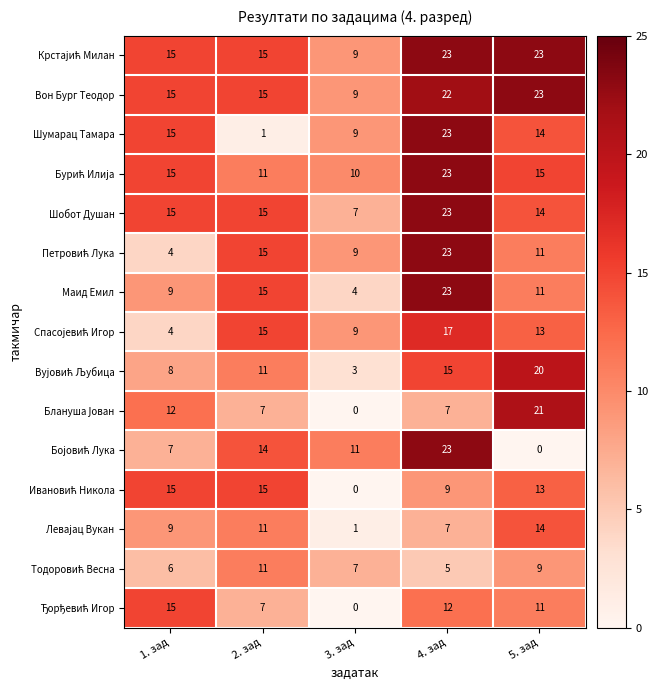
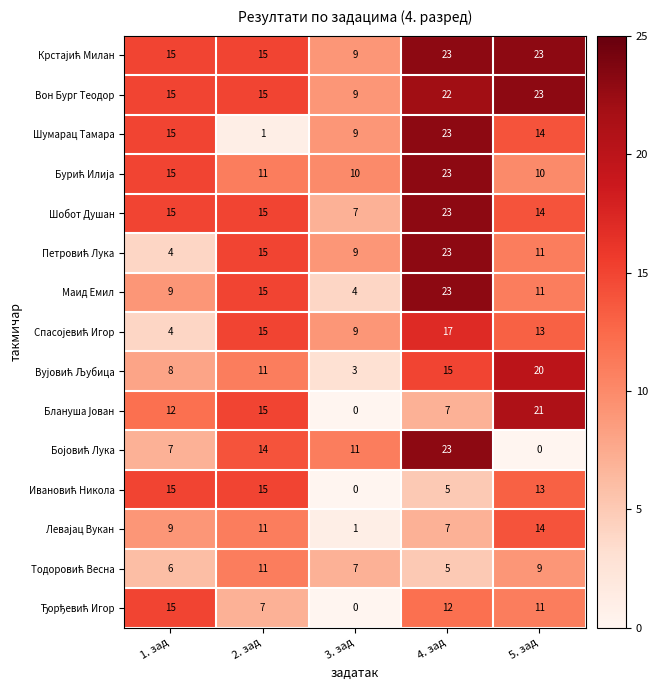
  {
    "Крстајић Милан": {
      "1. зад": 15,
      "2. зад": 15,
      "3. зад": 9,
      "4. зад": 23,
      "5. зад": 23
    },
    "Вон Бург Теодор": {
      "1. зад": 15,
      "2. зад": 15,
      "3. зад": 9,
      "4. зад": 22,
      "5. зад": 23
    },
    "Шумарац Тамара": {
      "1. зад": 15,
      "2. зад": 1,
      "3. зад": 9,
      "4. зад": 23,
      "5. зад": 14
    },
    "Бурић Илија": {
      "1. зад": 15,
      "2. зад": 11,
      "3. зад": 10,
      "4. зад": 23,
-     "5. зад": 15
+     "5. зад": 10
    },
    "Шобот Душан": {
      "1. зад": 15,
      "2. зад": 15,
      "3. зад": 7,
      "4. зад": 23,
      "5. зад": 14
    },
    "Петровић Лука": {
      "1. зад": 4,
      "2. зад": 15,
      "3. зад": 9,
      "4. зад": 23,
      "5. зад": 11
    },
    "Маид Емил": {
      "1. зад": 9,
      "2. зад": 15,
      "3. зад": 4,
      "4. зад": 23,
      "5. зад": 11
    },
    "Спасојевић Игор": {
      "1. зад": 4,
      "2. зад": 15,
      "3. зад": 9,
      "4. зад": 17,
      "5. зад": 13
    },
    "Вујовић Љубица": {
      "1. зад": 8,
      "2. зад": 11,
      "3. зад": 3,
      "4. зад": 15,
      "5. зад": 20
    },
    "Блануша Јован": {
      "1. зад": 12,
-     "2. зад": 7,
+     "2. зад": 15,
      "3. зад": 0,
      "4. зад": 7,
      "5. зад": 21
    },
    "Бојовић Лука": {
      "1. зад": 7,
      "2. зад": 14,
      "3. зад": 11,
      "4. зад": 23,
      "5. зад": 0
    },
    "Ивановић Никола": {
      "1. зад": 15,
      "2. зад": 15,
      "3. зад": 0,
-     "4. зад": 9,
+     "4. зад": 5,
      "5. зад": 13
    },
    "Левајац Вукан": {
      "1. зад": 9,
      "2. зад": 11,
      "3. зад": 1,
      "4. зад": 7,
      "5. зад": 14
    },
    "Тодоровић Весна": {
      "1. зад": 6,
      "2. зад": 11,
      "3. зад": 7,
      "4. зад": 5,
      "5. зад": 9
    },
    "Ђорђевић Игор": {
      "1. зад": 15,
      "2. зад": 7,
      "3. зад": 0,
      "4. зад": 12,
      "5. зад": 11
    }
  }
